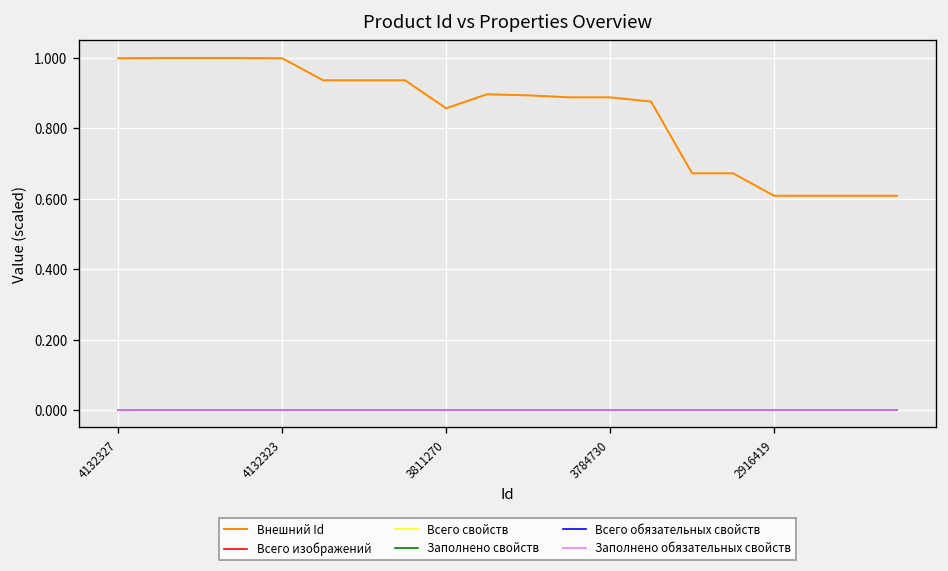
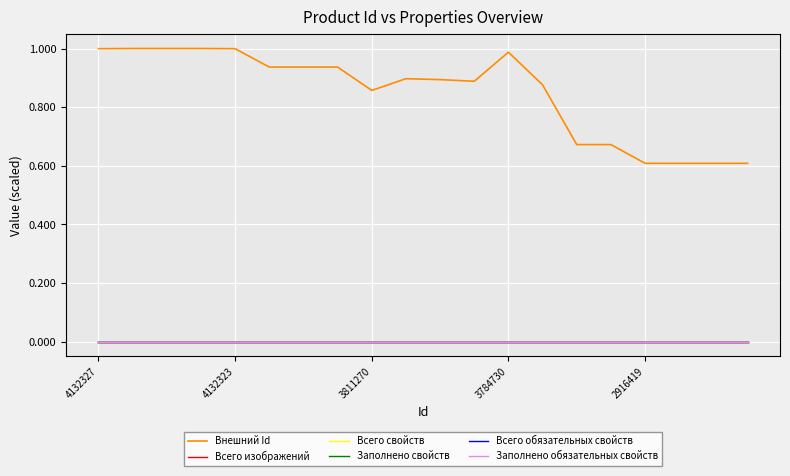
  {
    "Внешний Id": {
      "4132327": 1.00,
      "4132323": 1.00,
      "3811270": 0.86,
-     "3784730": 0.89,
+     "3784730": 0.99,
      "2916419": 0.61
    },
    "Заполнено обязательных свойств": {
      "4132327": 0.00,
      "4132323": 0.00,
      "3811270": 0.00,
      "3784730": 0.00,
      "2916419": 0.00
    }
  }
